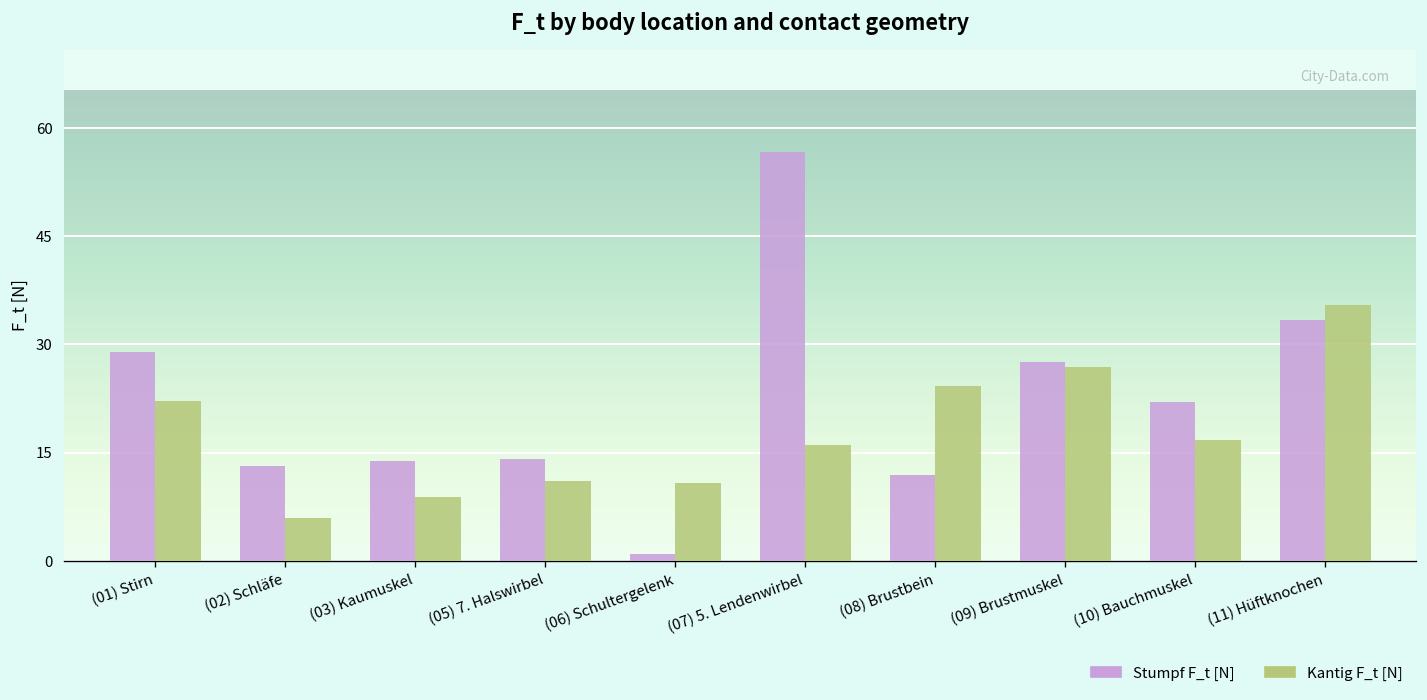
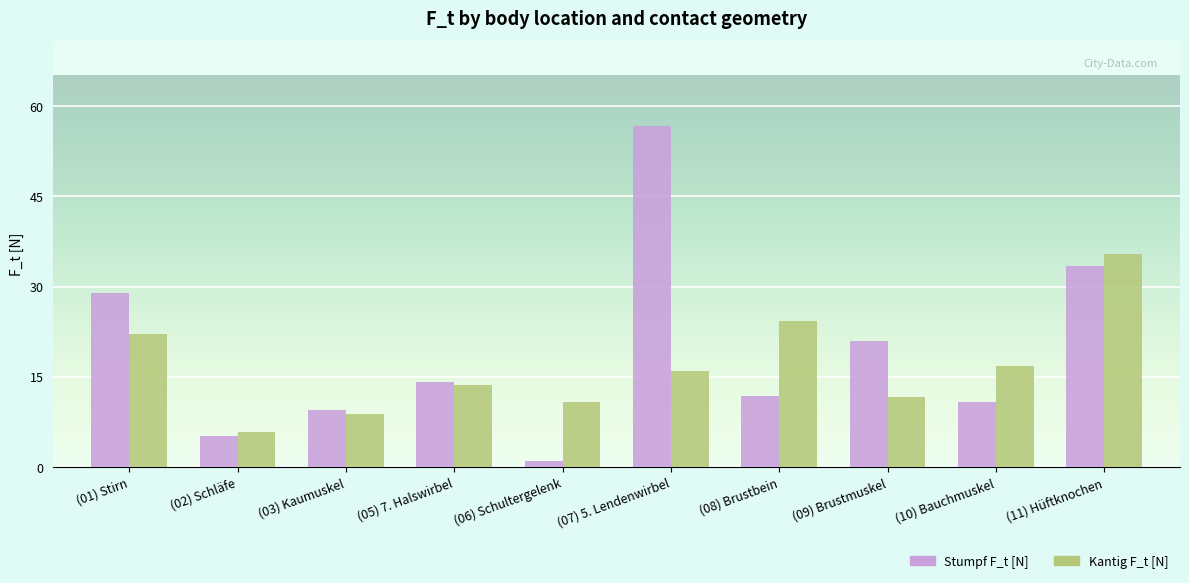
  {
    "Stumpf F_t [N]": {
      "(01) Stirn": 29,
-     "(02) Schläfe": 13,
-     "(03) Kaumuskel": 14,
+     "(02) Schläfe": 5,
+     "(03) Kaumuskel": 9,
      "(05) 7. Halswirbel": 14,
      "(06) Schultergelenk": 1,
      "(07) 5. Lendenwirbel": 57,
      "(08) Brustbein": 12,
-     "(09) Brustmuskel": 28,
-     "(10) Bauchmuskel": 22,
+     "(09) Brustmuskel": 21,
+     "(10) Bauchmuskel": 11,
      "(11) Hüftknochen": 33
    },
    "Kantig F_t [N]": {
      "(01) Stirn": 22,
      "(02) Schläfe": 6,
      "(03) Kaumuskel": 9,
-     "(05) 7. Halswirbel": 11,
+     "(05) 7. Halswirbel": 14,
      "(06) Schultergelenk": 11,
      "(07) 5. Lendenwirbel": 16,
      "(08) Brustbein": 24,
-     "(09) Brustmuskel": 27,
+     "(09) Brustmuskel": 12,
      "(10) Bauchmuskel": 17,
      "(11) Hüftknochen": 35
    }
  }
